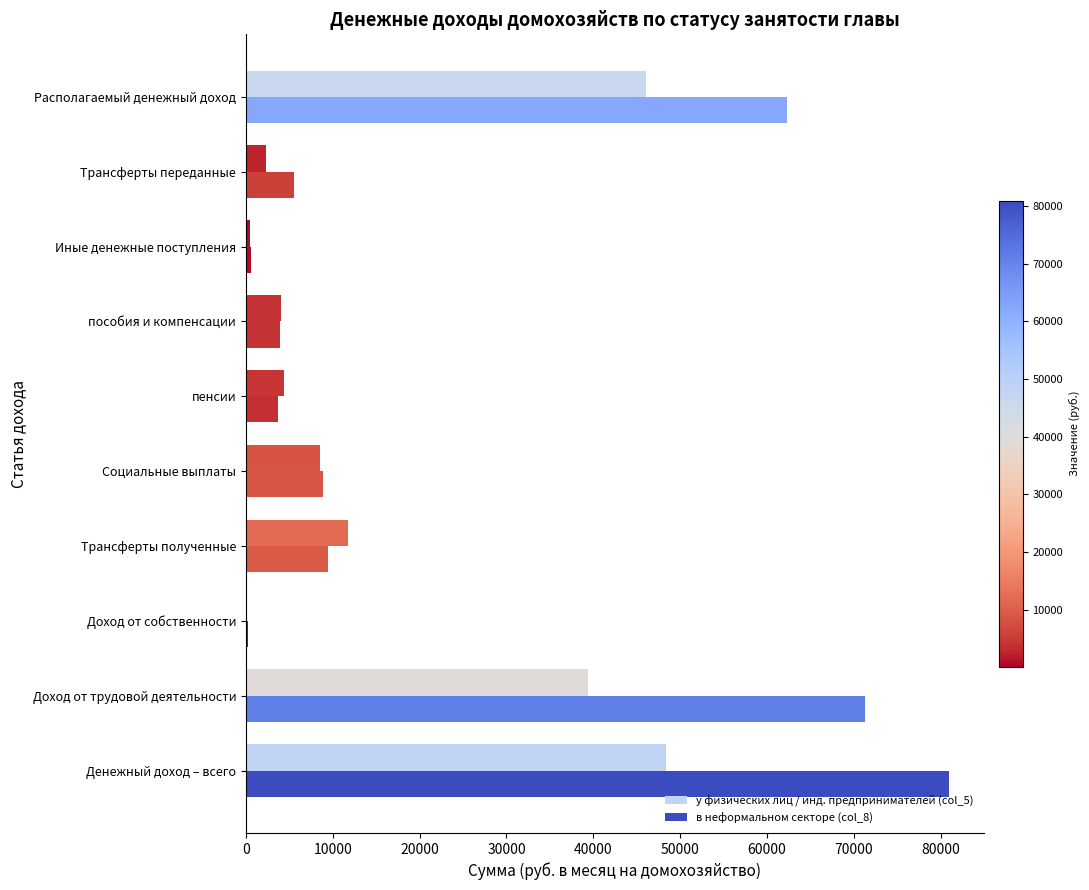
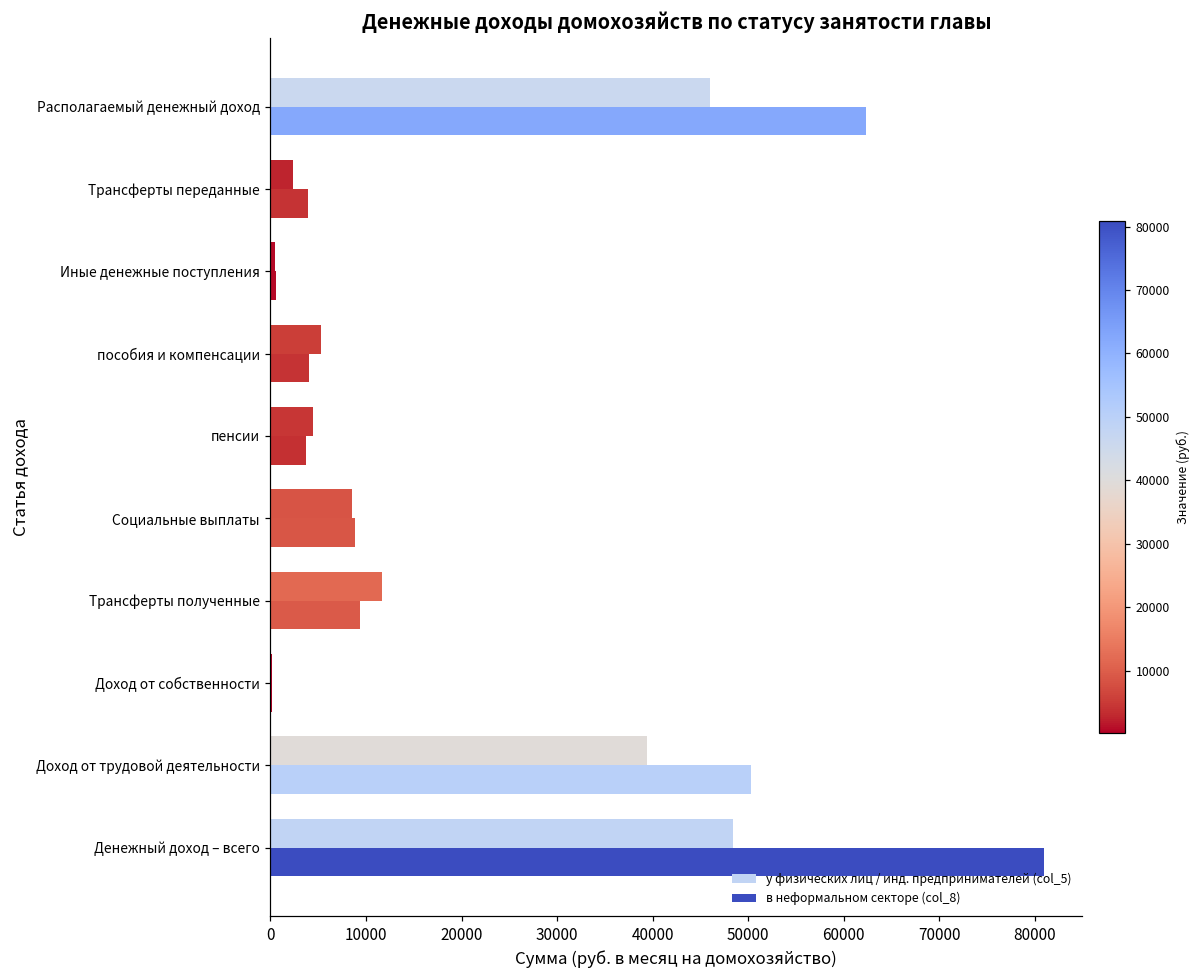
  {
    "у физических лиц / инд. предпринимателей (col_5)": {
      "Располагаемый денежный доход": 46000,
      "Трансферты переданные": 2000,
      "Иные денежные поступления": 0,
-     "пособия и компенсации": 4000,
+     "пособия и компенсации": 5000,
      "пенсии": 4000,
      "Социальные выплаты": 8000,
      "Трансферты полученные": 12000,
      "Доход от трудовой деятельности": 39000,
      "Денежный доход – всего": 48000
    },
    "в неформальном секторе (col_8)": {
      "Располагаемый денежный доход": 62000,
-     "Трансферты переданные": 6000,
+     "Трансферты переданные": 4000,
      "Иные денежные поступления": 1000,
      "пособия и компенсации": 4000,
      "пенсии": 4000,
      "Социальные выплаты": 9000,
      "Трансферты полученные": 9000,
-     "Доход от трудовой деятельности": 71000,
+     "Доход от трудовой деятельности": 50000,
      "Денежный доход – всего": 81000
    }
  }
